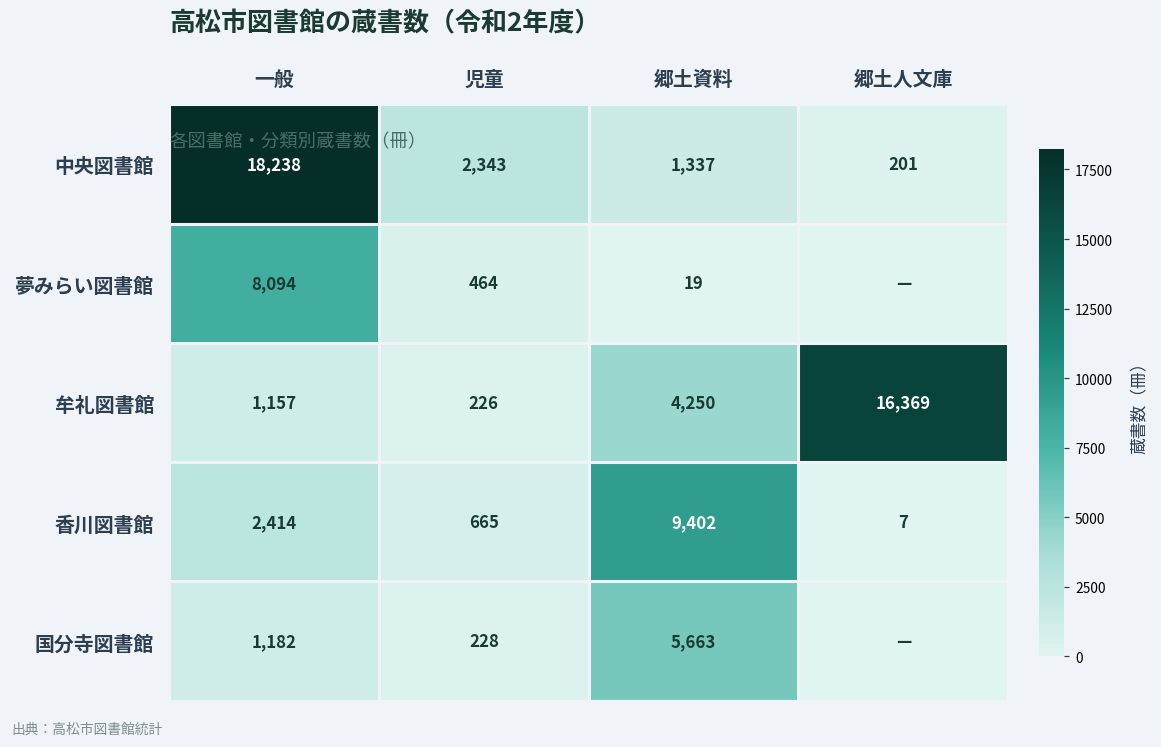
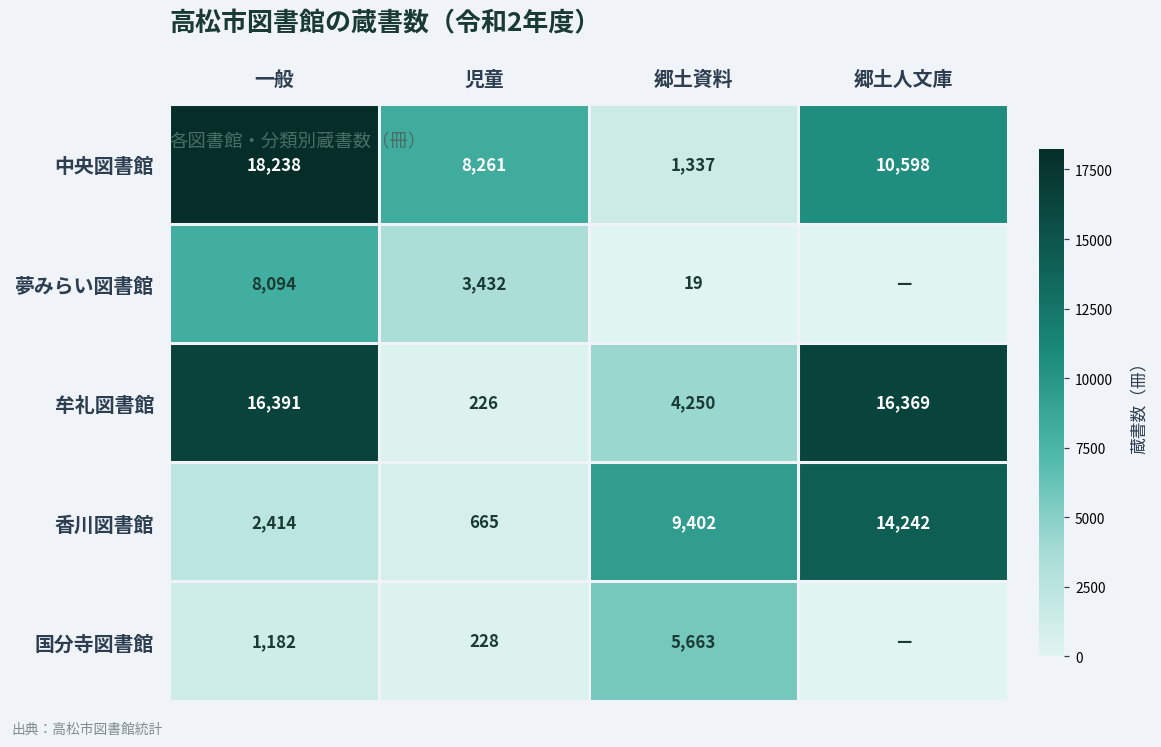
  {
    "中央図書館": {
      "一般": "18,238",
-     "児童": "2,343",
+     "児童": "8,261",
      "郷土資料": "1,337",
-     "郷土人文庫": "201"
+     "郷土人文庫": "10,598"
    },
    "夢みらい図書館": {
      "一般": "8,094",
-     "児童": "464",
+     "児童": "3,432",
      "郷土資料": "19"
    },
    "牟礼図書館": {
-     "一般": "1,157",
+     "一般": "16,391",
      "児童": "226",
      "郷土資料": "4,250",
      "郷土人文庫": "16,369"
    },
    "香川図書館": {
      "一般": "2,414",
      "児童": "665",
      "郷土資料": "9,402",
-     "郷土人文庫": "7"
+     "郷土人文庫": "14,242"
    },
    "国分寺図書館": {
      "一般": "1,182",
      "児童": "228",
      "郷土資料": "5,663"
    }
  }
